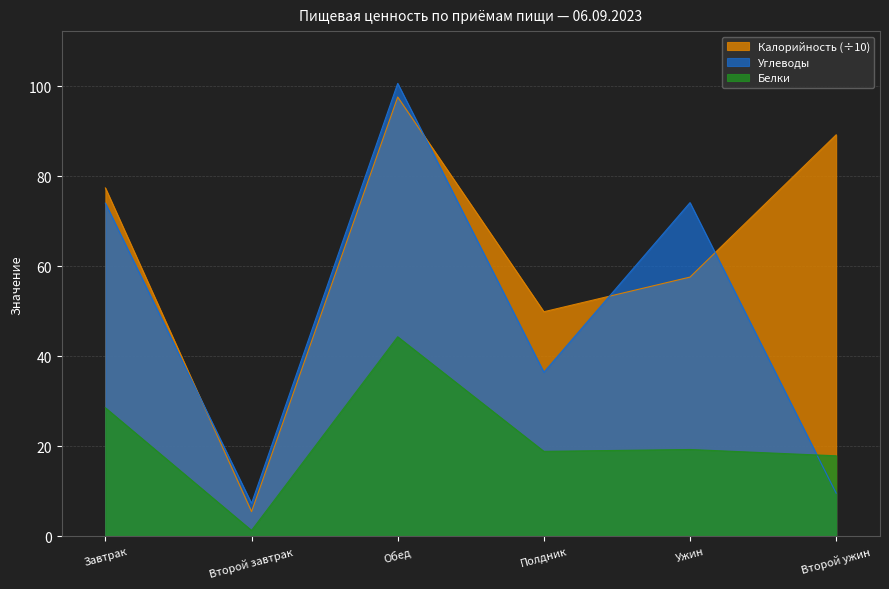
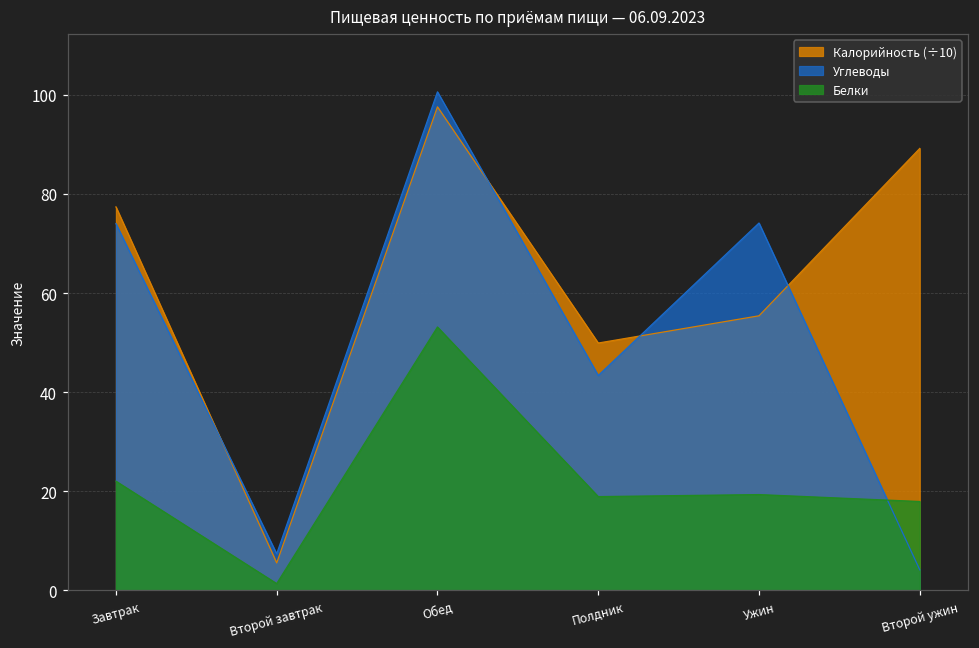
  {
    "Калорийность (÷10)": {
      "Завтрак": 77,
      "Второй завтрак": 6,
      "Обед": 98,
      "Полдник": 50,
-     "Ужин": 58,
+     "Ужин": 55,
      "Второй ужин": 89
    },
    "Углеводы": {
      "Завтрак": 74,
      "Второй завтрак": 7,
      "Обед": 101,
-     "Полдник": 36,
+     "Полдник": 43,
      "Ужин": 74,
-     "Второй ужин": 10
+     "Второй ужин": 4
    },
    "Белки": {
-     "Завтрак": 29,
+     "Завтрак": 22,
      "Второй завтрак": 1,
-     "Обед": 44,
+     "Обед": 53,
      "Полдник": 19,
      "Ужин": 19,
      "Второй ужин": 18
    }
  }
